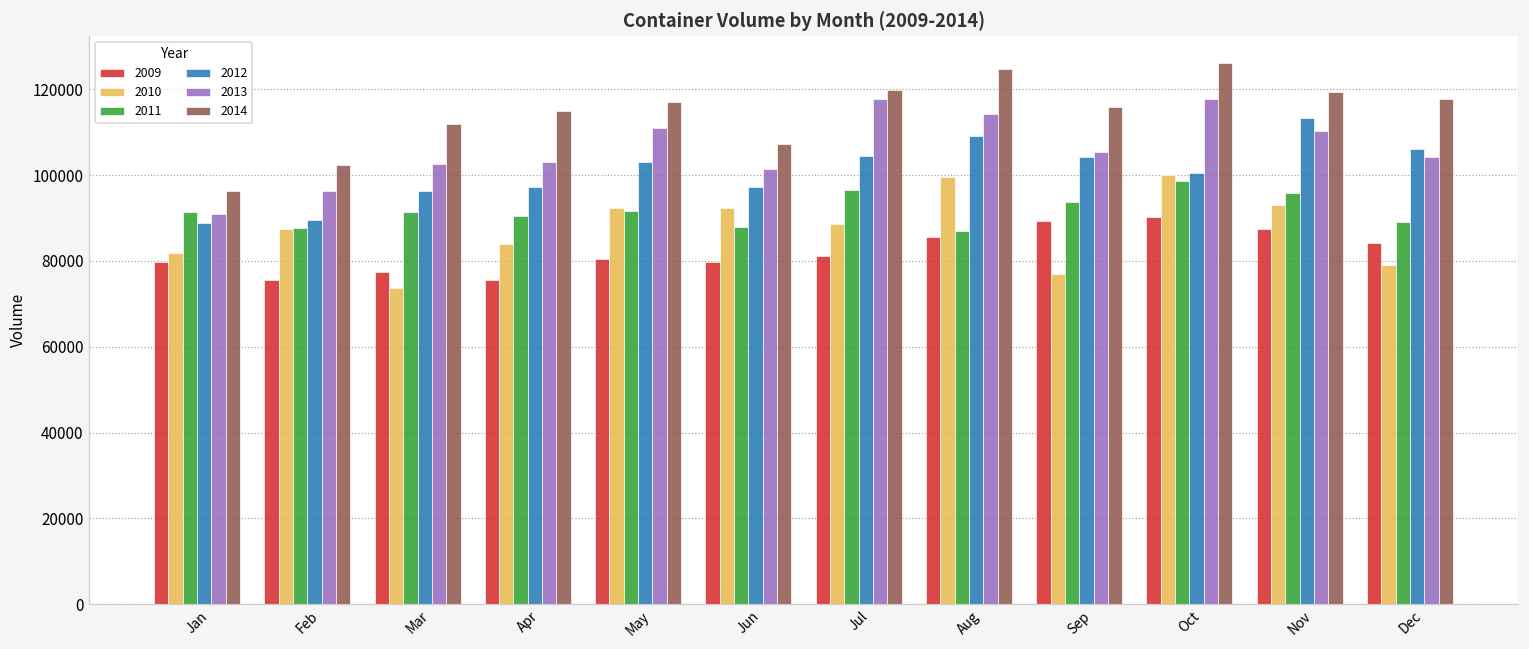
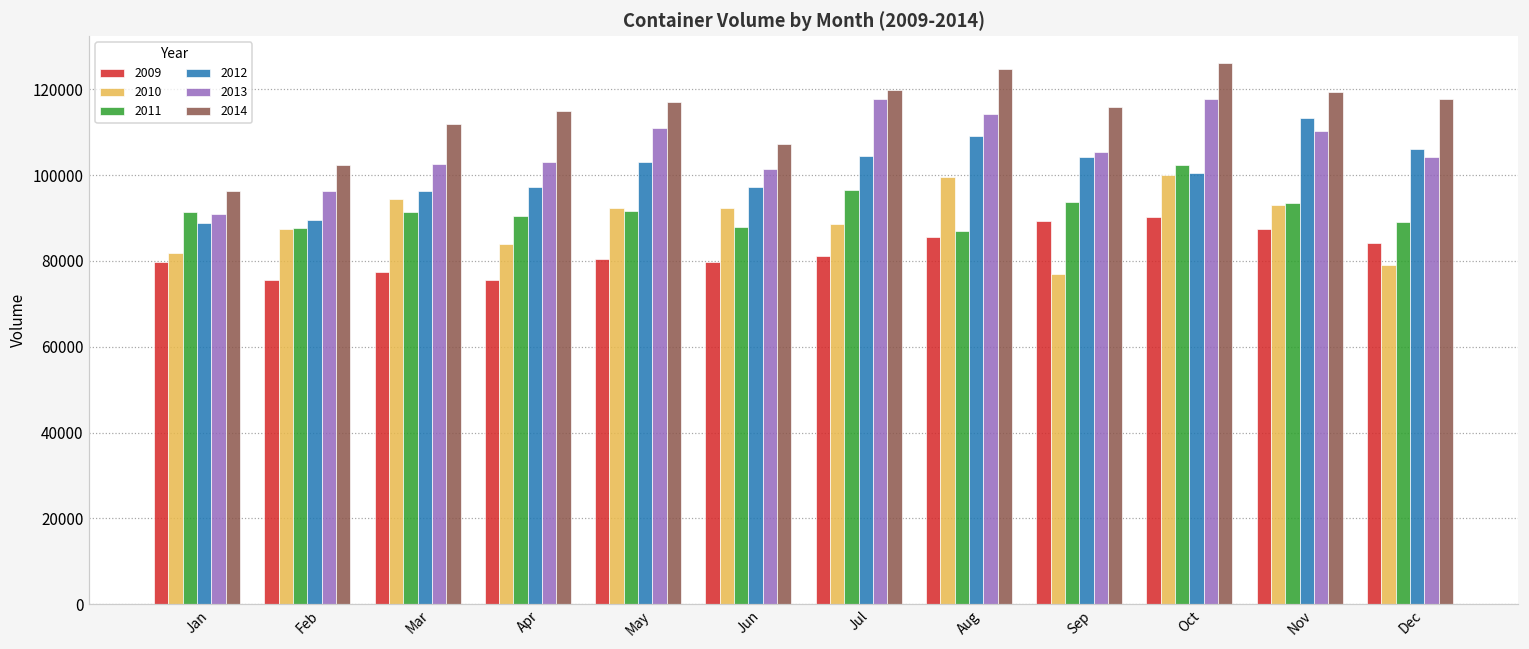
  {
    "2009": {
      "Jan": 80000,
      "Feb": 76000,
      "Mar": 77000,
      "Apr": 76000,
      "May": 80000,
      "Jun": 80000,
      "Jul": 81000,
      "Aug": 86000,
      "Sep": 89000,
      "Oct": 90000,
      "Nov": 87000,
      "Dec": 84000
    },
    "2010": {
      "Jan": 82000,
      "Feb": 87000,
-     "Mar": 74000,
+     "Mar": 95000,
      "Apr": 84000,
      "May": 92000,
      "Jun": 92000,
      "Jul": 89000,
      "Aug": 100000,
      "Sep": 77000,
      "Oct": 100000,
      "Nov": 93000,
      "Dec": 79000
    },
    "2011": {
      "Jan": 92000,
      "Feb": 88000,
      "Mar": 92000,
      "Apr": 91000,
      "May": 92000,
      "Jun": 88000,
      "Jul": 97000,
      "Aug": 87000,
      "Sep": 94000,
-     "Oct": 99000,
-     "Nov": 96000,
+     "Oct": 102000,
+     "Nov": 94000,
      "Dec": 89000
    },
    "2012": {
      "Jan": 89000,
      "Feb": 90000,
      "Mar": 96000,
      "Apr": 97000,
      "May": 103000,
      "Jun": 97000,
      "Jul": 104000,
      "Aug": 109000,
      "Sep": 104000,
      "Oct": 100000,
      "Nov": 113000,
      "Dec": 106000
    },
    "2013": {
      "Jan": 91000,
      "Feb": 96000,
      "Mar": 103000,
      "Apr": 103000,
      "May": 111000,
      "Jun": 101000,
      "Jul": 118000,
      "Aug": 114000,
      "Sep": 105000,
      "Oct": 118000,
      "Nov": 110000,
      "Dec": 104000
    },
    "2014": {
      "Jan": 96000,
      "Feb": 102000,
      "Mar": 112000,
      "Apr": 115000,
      "May": 117000,
      "Jun": 107000,
      "Jul": 120000,
      "Aug": 125000,
      "Sep": 116000,
      "Oct": 126000,
      "Nov": 119000,
      "Dec": 118000
    }
  }
